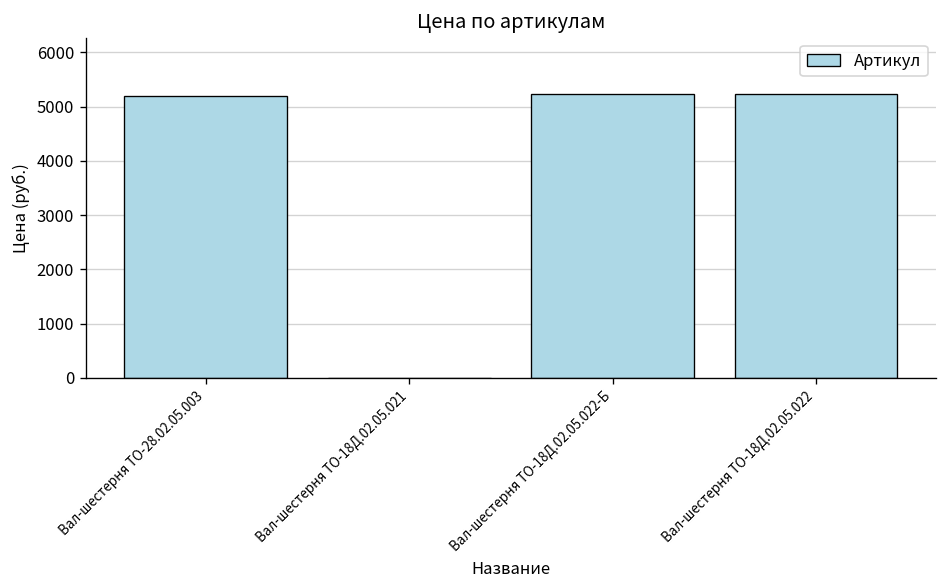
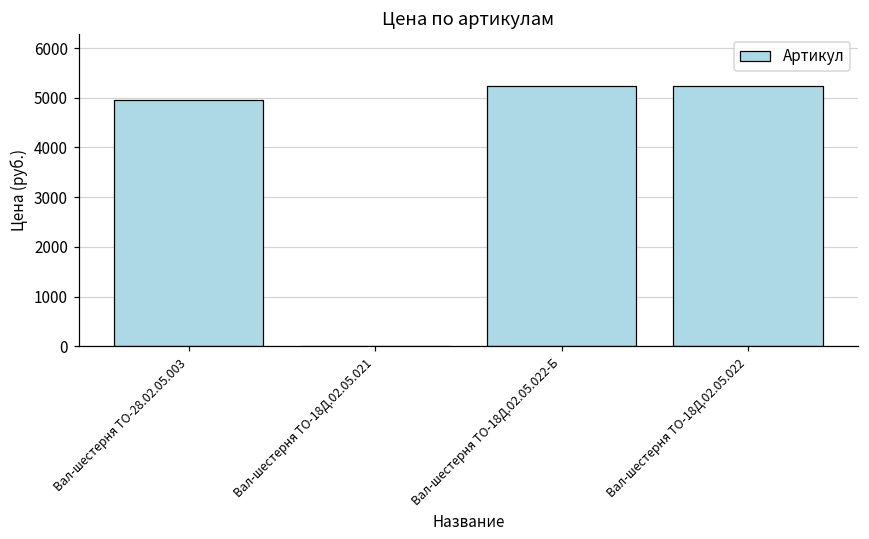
  {
-   "Вал-шестерня ТО-28.02.05.003": 5200,
+   "Вал-шестерня ТО-28.02.05.003": 5000,
    "Вал-шестерня ТО-18Д.02.05.021": 0,
    "Вал-шестерня ТО-18Д.02.05.022-Б": 5200,
    "Вал-шестерня ТО-18Д.02.05.022": 5200
  }
